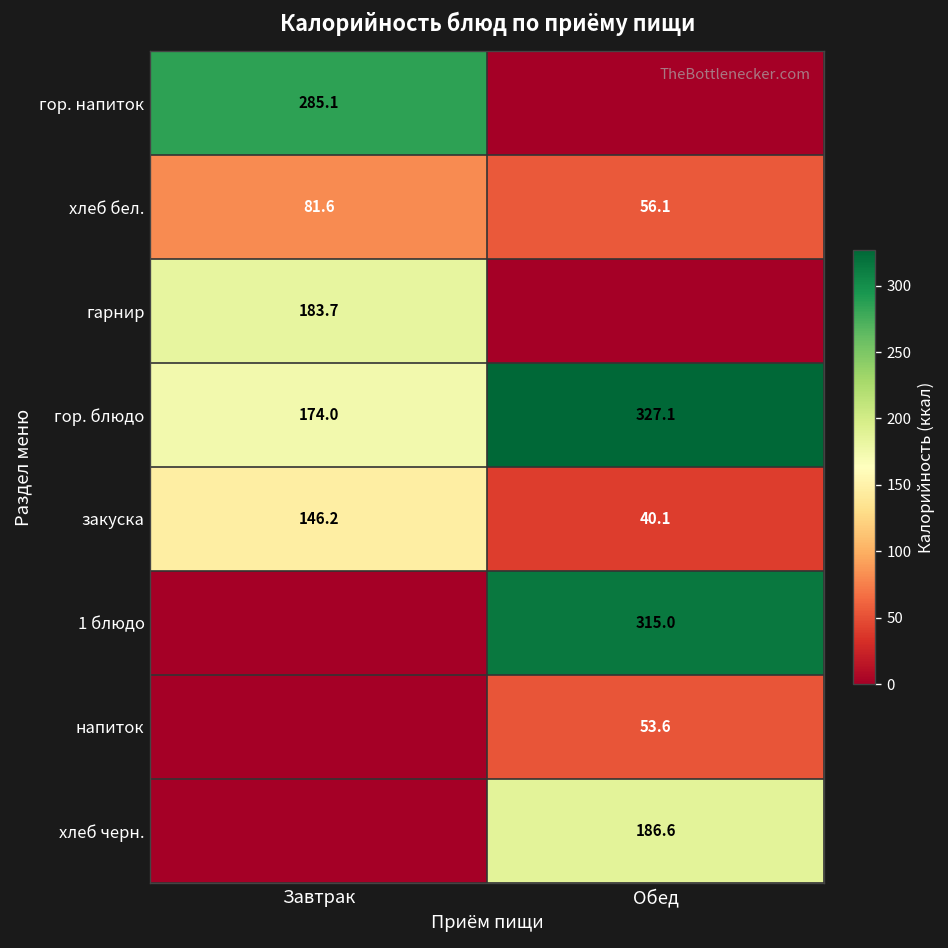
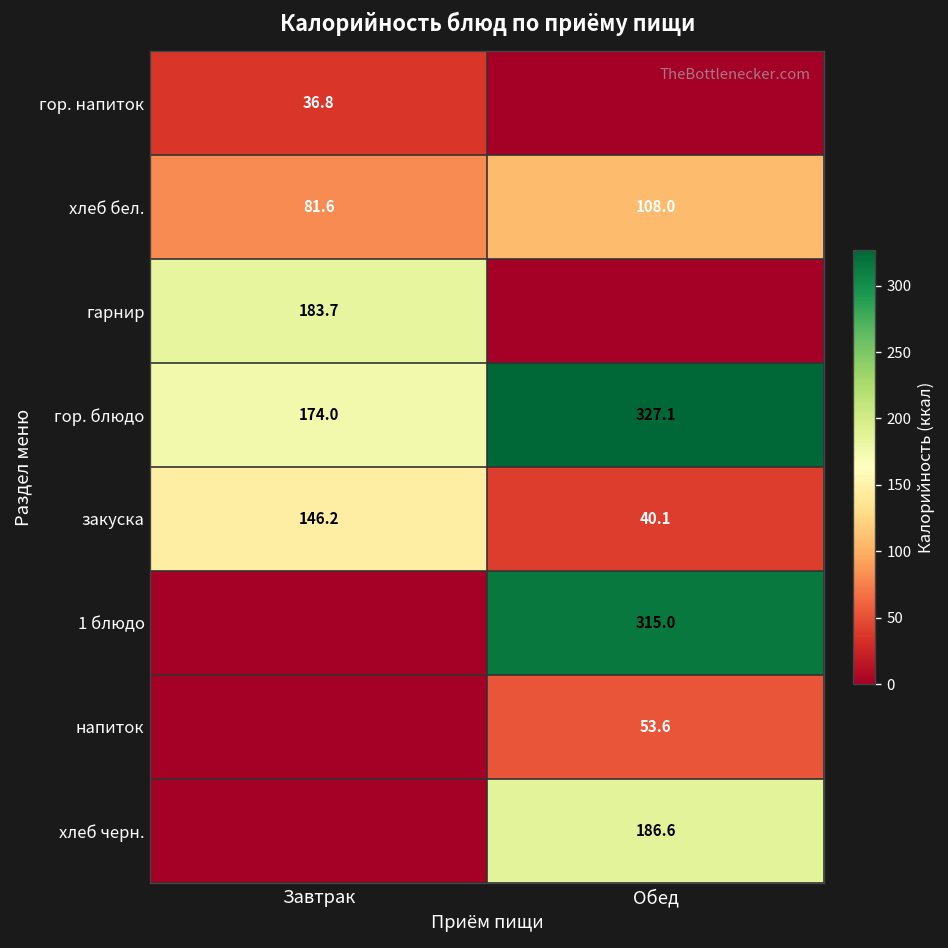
  {
    "гор. напиток": {
-     "Завтрак": 285.1
+     "Завтрак": 36.8
    },
    "хлеб бел.": {
      "Завтрак": 81.6,
-     "Обед": 56.1
+     "Обед": 108.0
    },
    "гарнир": {
      "Завтрак": 183.7
    },
    "гор. блюдо": {
      "Завтрак": 174.0,
      "Обед": 327.1
    },
    "закуска": {
      "Завтрак": 146.2,
      "Обед": 40.1
    },
    "1 блюдо": {
      "Обед": 315.0
    },
    "напиток": {
      "Обед": 53.6
    },
    "хлеб черн.": {
      "Обед": 186.6
    }
  }
